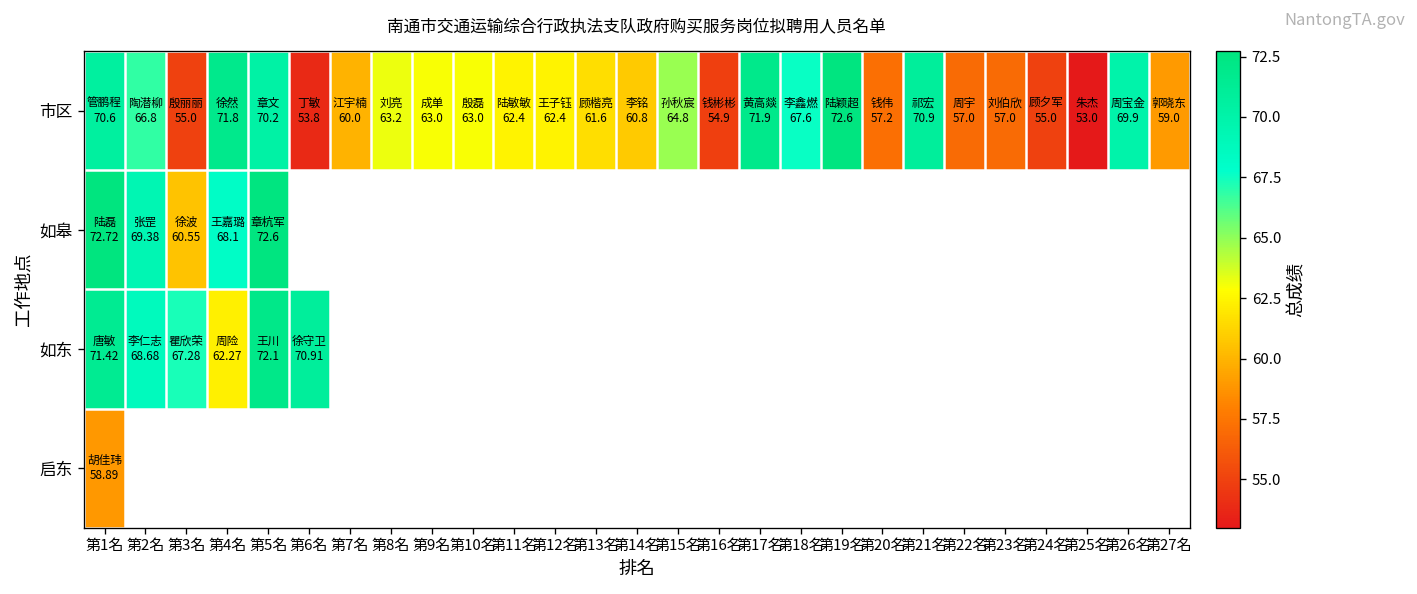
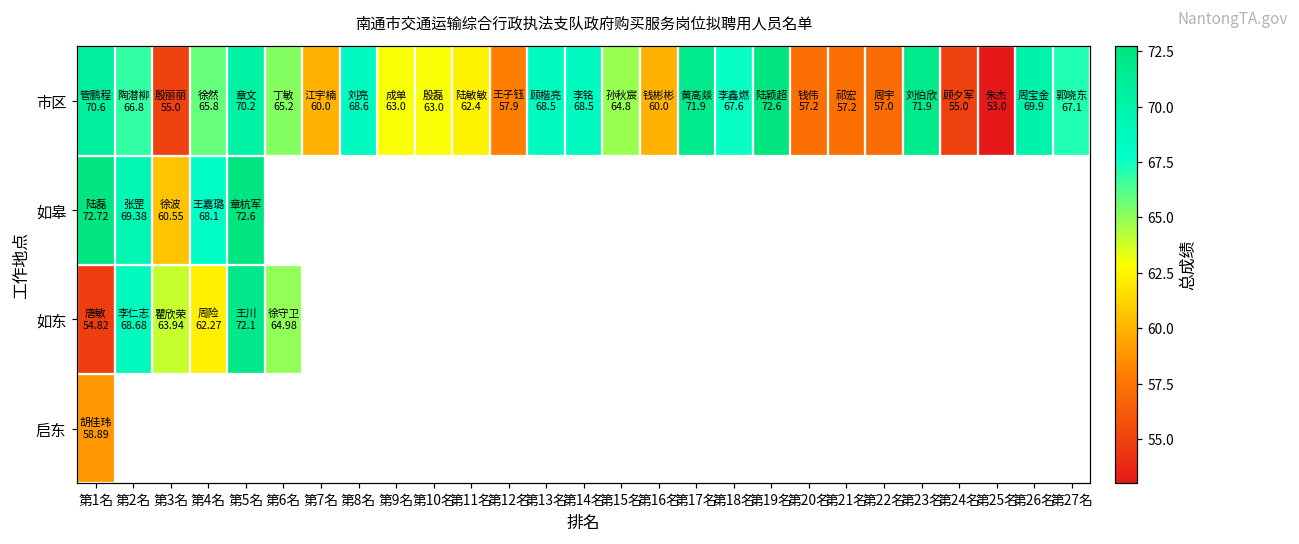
  {
    "市区": {
      "第1名": 70.6,
      "第2名": 66.8,
      "第3名": 55.0,
-     "第4名": 71.8,
+     "第4名": 65.8,
      "第5名": 70.2,
-     "第6名": 53.8,
+     "第6名": 65.2,
      "第7名": 60.0,
-     "第8名": 63.2,
+     "第8名": 68.6,
      "第9名": 63.0,
      "第10名": 63.0,
      "第11名": 62.4,
-     "第12名": 62.4,
-     "第13名": 61.6,
-     "第14名": 60.8,
+     "第12名": 57.9,
+     "第13名": 68.5,
+     "第14名": 68.5,
      "第15名": 64.8,
-     "第16名": 54.9,
+     "第16名": 60.0,
      "第17名": 71.9,
      "第18名": 67.6,
      "第19名": 72.6,
      "第20名": 57.2,
-     "第21名": 70.9,
+     "第21名": 57.2,
      "第22名": 57.0,
-     "第23名": 57.0,
+     "第23名": 71.9,
      "第24名": 55.0,
      "第25名": 53.0,
      "第26名": 69.9,
-     "第27名": 59.0
+     "第27名": 67.1
    },
    "如皋": {
      "第1名": 72.72,
      "第2名": 69.38,
      "第3名": 60.55,
      "第4名": 68.1,
      "第5名": 72.6
    },
    "如东": {
-     "第1名": 71.42,
+     "第1名": 54.82,
      "第2名": 68.68,
-     "第3名": 67.28,
+     "第3名": 63.94,
      "第4名": 62.27,
      "第5名": 72.1,
-     "第6名": 70.91
+     "第6名": 64.98
    },
    "启东": {
      "第1名": 58.89
    }
  }
